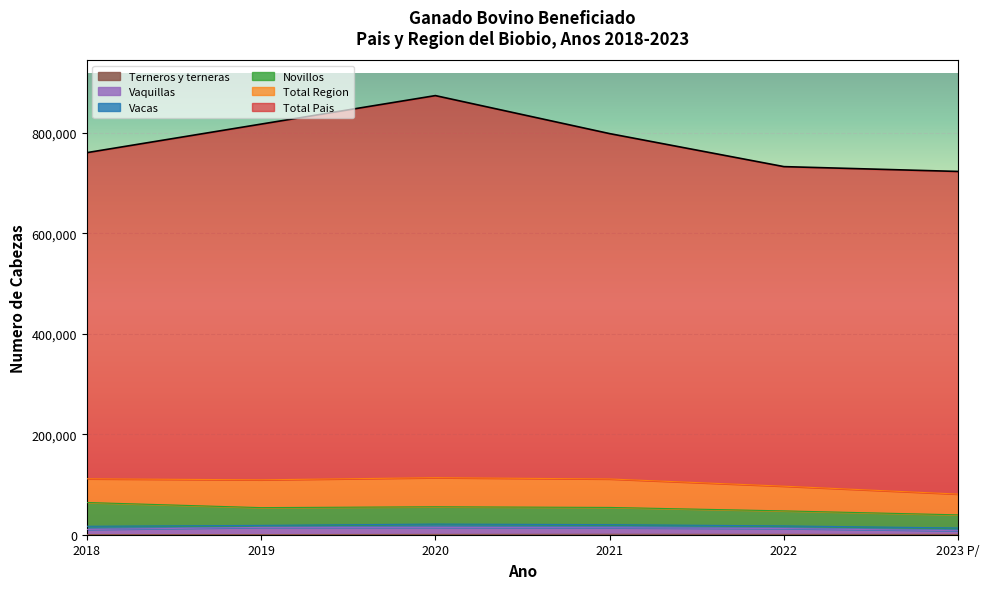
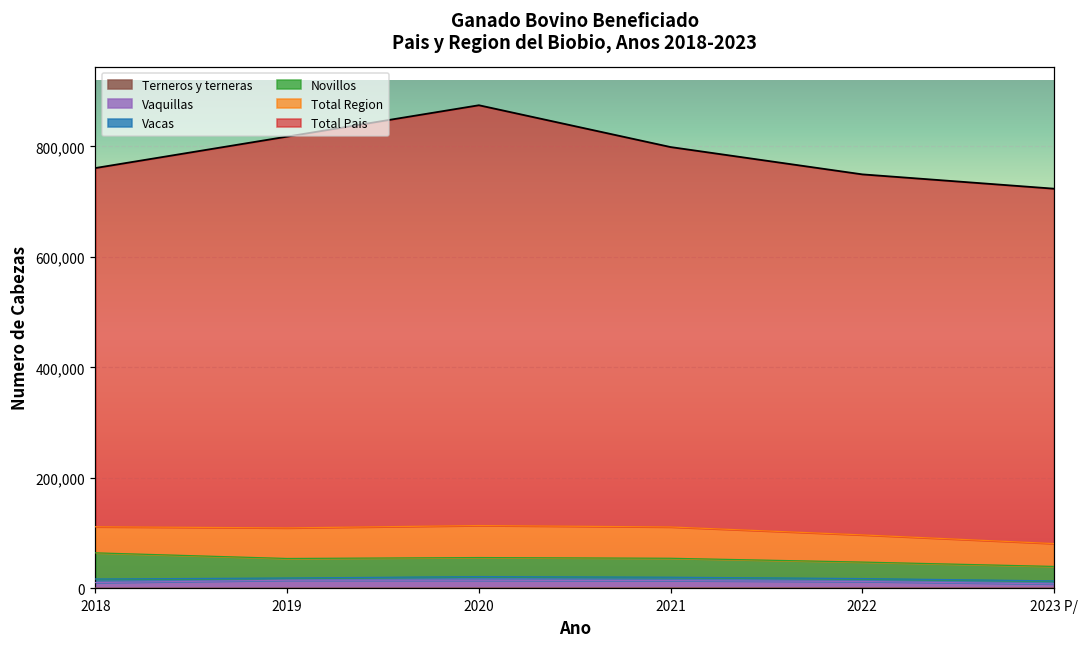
  {
    "Terneros y terneras": {
      "2018": "0",
      "2019": "0",
      "2020": "0",
      "2021": "0",
      "2022": "0",
      "2023 P/": "0"
    },
    "Vaquillas": {
      "2018": "10,000",
      "2020": "10,000",
      "2021": "10,000",
      "2022": "10,000",
      "2023 P/": "10,000"
    },
    "Vacas": {
      "2018": "20,000",
      "2020": "20,000",
      "2021": "20,000",
      "2022": "20,000",
      "2023 P/": "10,000"
    },
    "Novillos": {
      "2018": "60,000",
      "2019": "50,000",
      "2020": "60,000",
      "2021": "50,000",
      "2022": "50,000",
      "2023 P/": "40,000"
    },
    "Total Region": {
      "2018": "110,000",
      "2019": "110,000",
      "2020": "110,000",
      "2021": "110,000",
      "2022": "100,000",
      "2023 P/": "80,000"
    },
    "Total Pais": {
      "2018": "760,000",
      "2019": "820,000",
      "2020": "870,000",
      "2021": "800,000",
-     "2022": "730,000",
+     "2022": "750,000",
      "2023 P/": "720,000"
    }
  }
